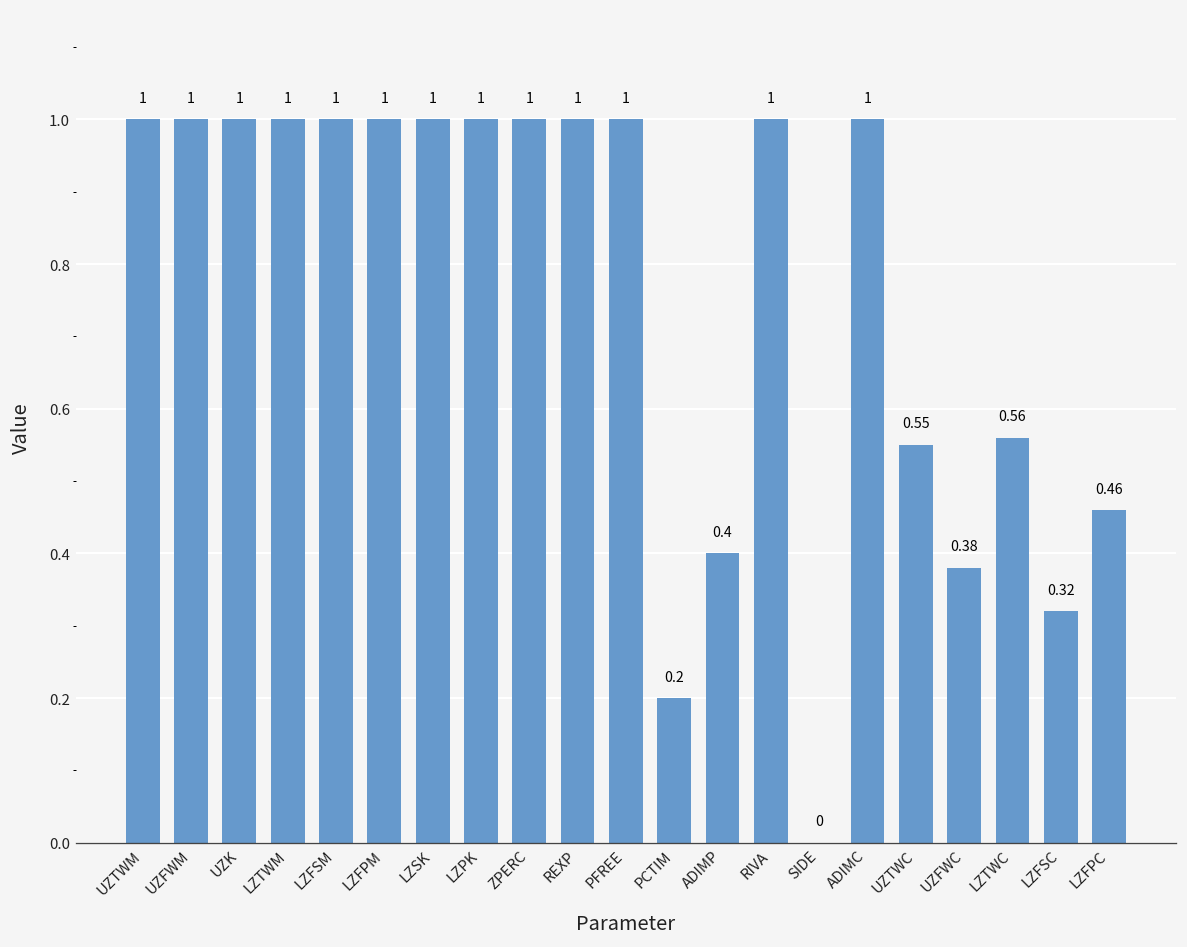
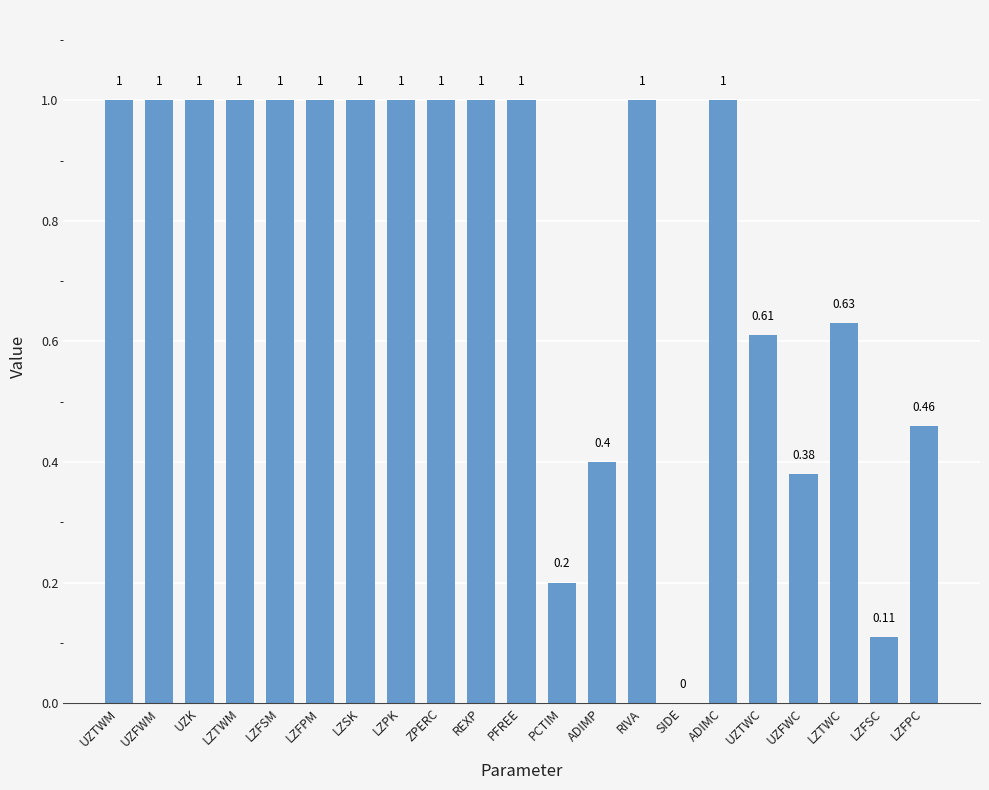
  {
    "UZTWM": 1,
    "UZFWM": 1,
    "UZK": 1,
    "LZTWM": 1,
    "LZFSM": 1,
    "LZFPM": 1,
    "LZSK": 1,
    "LZPK": 1,
    "ZPERC": 1,
    "REXP": 1,
    "PFREE": 1,
    "PCTIM": 0.2,
    "ADIMP": 0.4,
    "RIVA": 1,
    "SIDE": 0,
    "ADIMC": 1,
-   "UZTWC": 0.55,
+   "UZTWC": 0.61,
    "UZFWC": 0.38,
-   "LZTWC": 0.56,
-   "LZFSC": 0.32,
+   "LZTWC": 0.63,
+   "LZFSC": 0.11,
    "LZFPC": 0.46
  }
